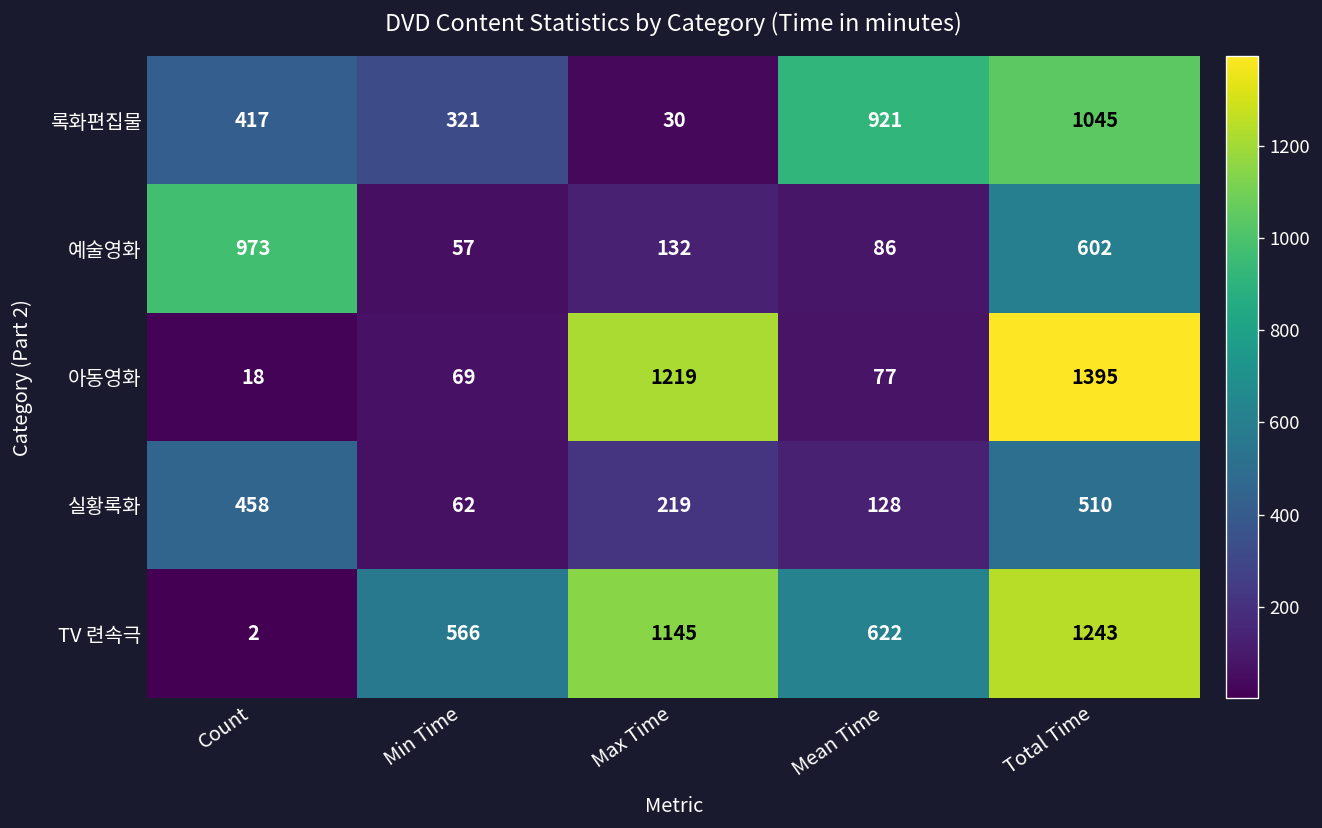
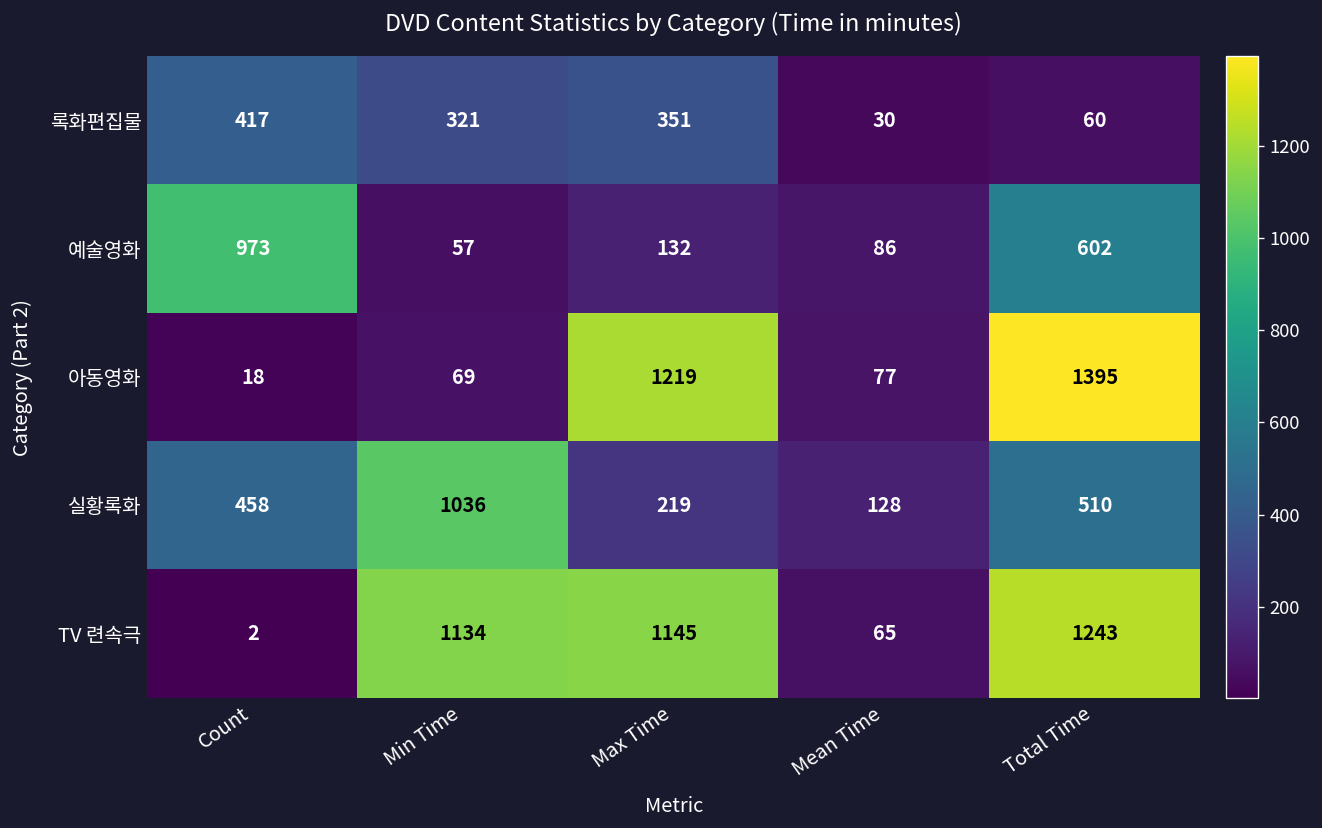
  {
    "록화편집물": {
      "Count": 417,
      "Min Time": 321,
-     "Max Time": 30,
-     "Mean Time": 921,
-     "Total Time": 1045
+     "Max Time": 351,
+     "Mean Time": 30,
+     "Total Time": 60
    },
    "예술영화": {
      "Count": 973,
      "Min Time": 57,
      "Max Time": 132,
      "Mean Time": 86,
      "Total Time": 602
    },
    "아동영화": {
      "Count": 18,
      "Min Time": 69,
      "Max Time": 1219,
      "Mean Time": 77,
      "Total Time": 1395
    },
    "실황록화": {
      "Count": 458,
-     "Min Time": 62,
+     "Min Time": 1036,
      "Max Time": 219,
      "Mean Time": 128,
      "Total Time": 510
    },
    "TV 련속극": {
      "Count": 2,
-     "Min Time": 566,
+     "Min Time": 1134,
      "Max Time": 1145,
-     "Mean Time": 622,
+     "Mean Time": 65,
      "Total Time": 1243
    }
  }
